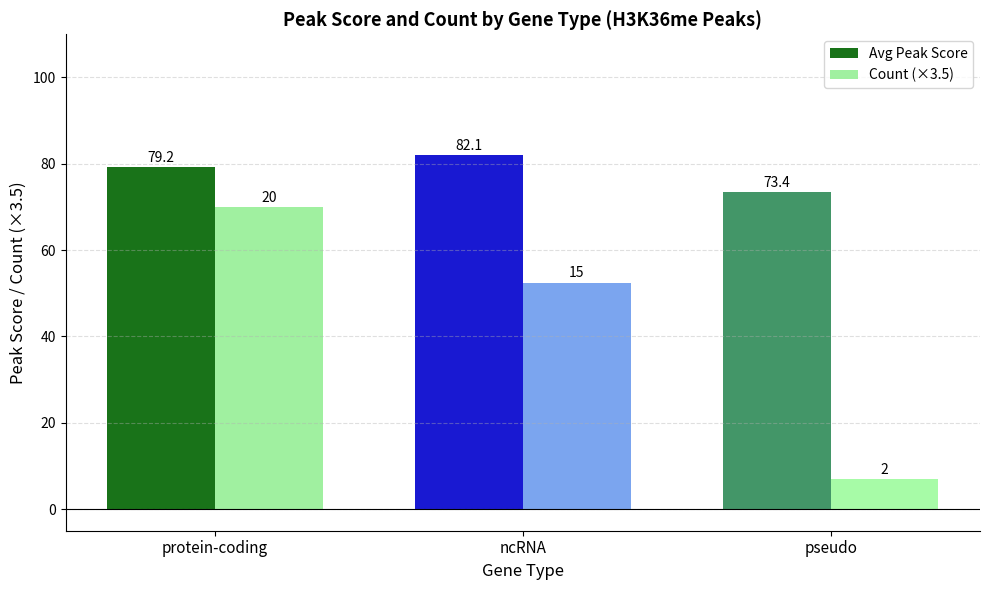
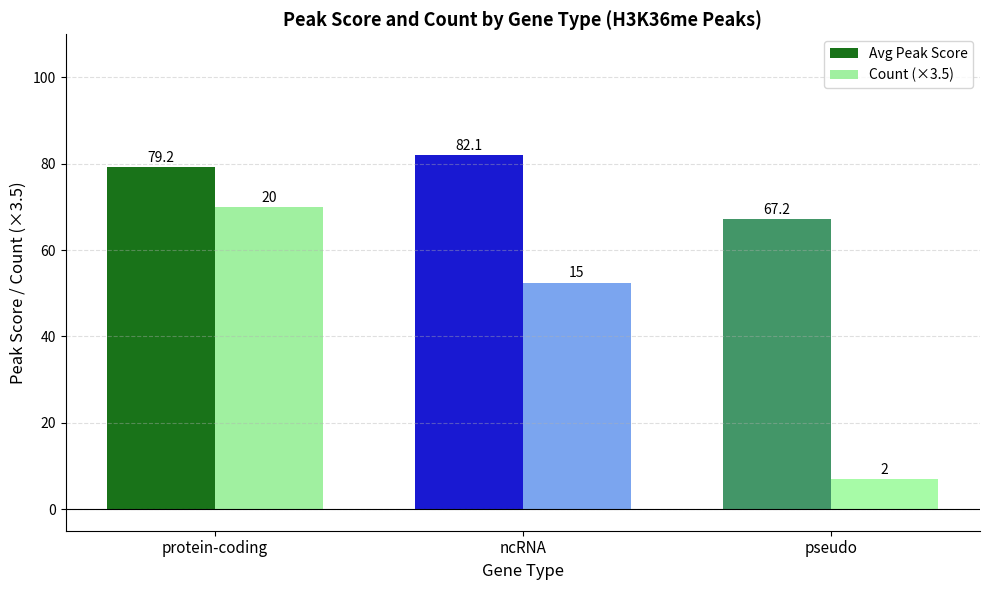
  {
    "Avg Peak Score": {
      "protein-coding": 79.2,
      "ncRNA": 82.1,
-     "pseudo": 73.4
+     "pseudo": 67.2
    }
  }
